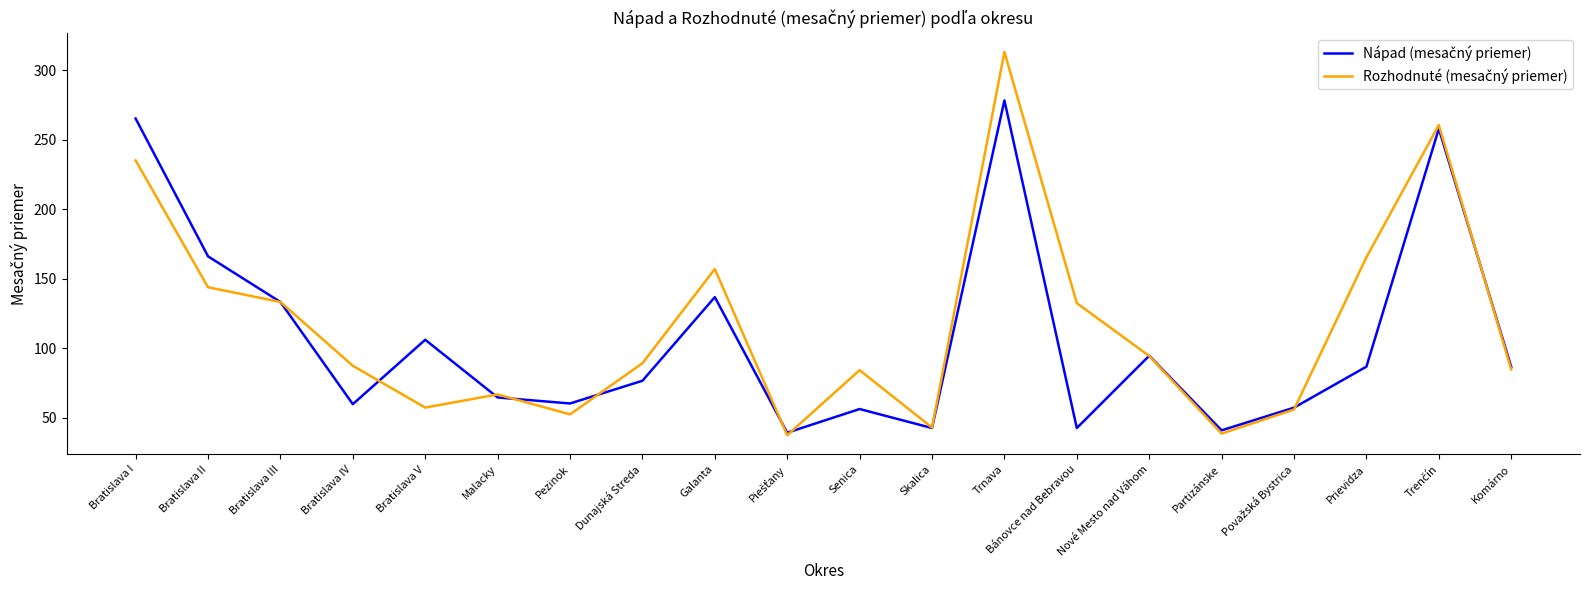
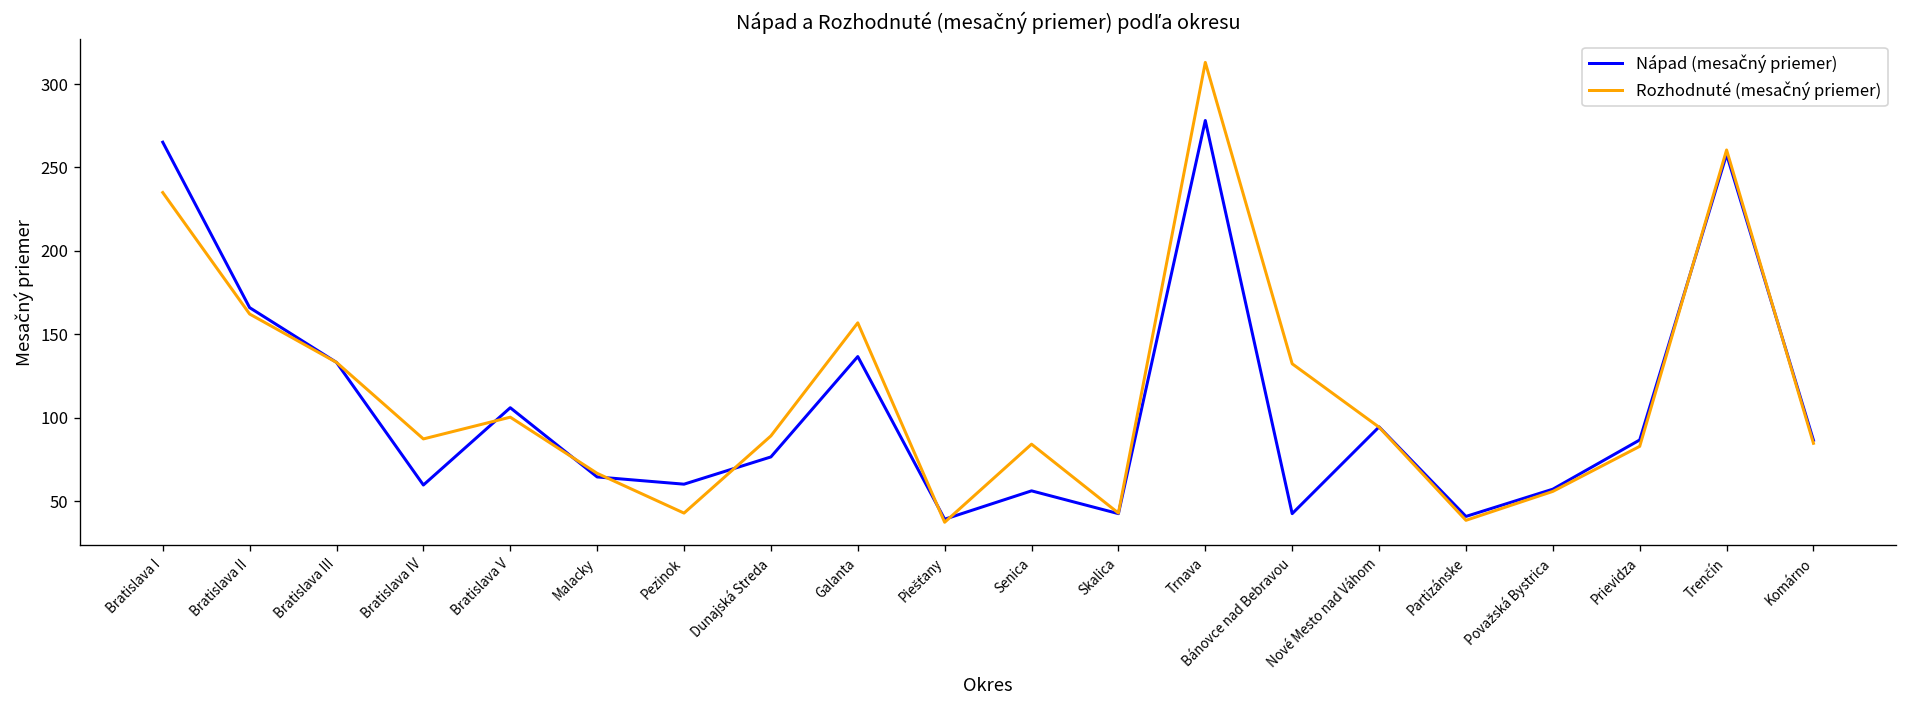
  {
    "Nápad (mesačný priemer)": {
      "Bratislava I": 265,
      "Bratislava II": 166,
      "Bratislava IV": 60,
      "Bratislava V": 106,
      "Malacky": 65,
      "Pezinok": 60,
      "Dunajská Streda": 77,
      "Galanta": 137,
      "Senica": 56,
      "Trnava": 278,
      "Bánovce nad Bebravou": 43,
      "Partizánske": 41,
      "Prievidza": 87,
      "Trenčín": 258
    },
    "Rozhodnuté (mesačný priemer)": {
      "Bratislava I": 235,
-     "Bratislava II": 144,
+     "Bratislava II": 162,
      "Bratislava IV": 87,
-     "Bratislava V": 57,
+     "Bratislava V": 100,
      "Malacky": 67,
-     "Pezinok": 52,
+     "Pezinok": 43,
      "Dunajská Streda": 89,
      "Galanta": 157,
      "Senica": 84,
      "Trnava": 313,
      "Bánovce nad Bebravou": 132,
      "Partizánske": 39,
-     "Prievidza": 165,
+     "Prievidza": 83,
      "Trenčín": 261
    }
  }
